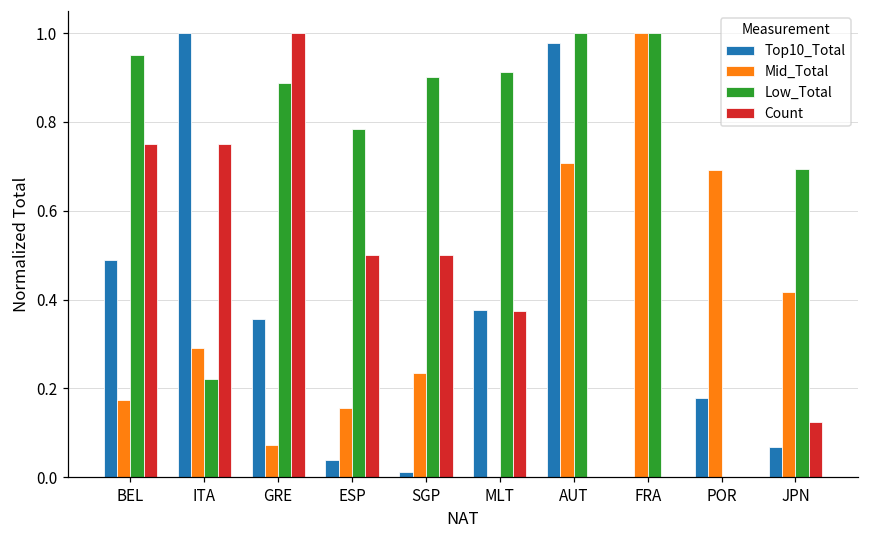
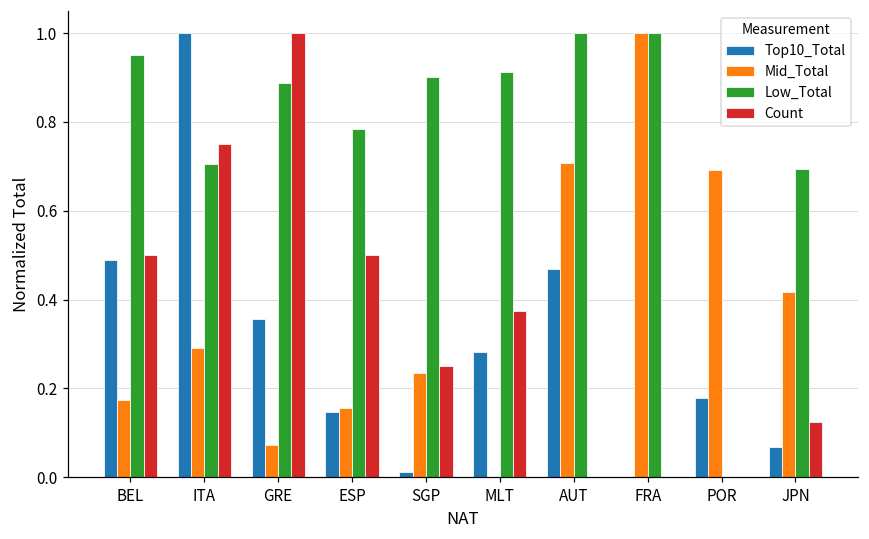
  {
    "Top10_Total": {
      "BEL": 0.49,
      "ITA": 1.00,
      "GRE": 0.36,
-     "ESP": 0.04,
+     "ESP": 0.15,
      "SGP": 0.01,
-     "MLT": 0.38,
-     "AUT": 0.98,
+     "MLT": 0.28,
+     "AUT": 0.47,
      "FRA": 0.00,
      "POR": 0.18,
      "JPN": 0.07
    },
    "Mid_Total": {
      "BEL": 0.17,
      "ITA": 0.29,
      "GRE": 0.07,
      "ESP": 0.15,
      "SGP": 0.24,
      "MLT": 0.00,
      "AUT": 0.71,
      "FRA": 1.00,
      "POR": 0.69,
      "JPN": 0.42
    },
    "Low_Total": {
      "BEL": 0.95,
-     "ITA": 0.22,
+     "ITA": 0.70,
      "GRE": 0.89,
      "ESP": 0.78,
      "SGP": 0.90,
      "MLT": 0.91,
      "AUT": 1.00,
      "FRA": 1.00,
      "POR": 0.00,
      "JPN": 0.69
    },
    "Count": {
-     "BEL": 0.75,
+     "BEL": 0.50,
      "ITA": 0.75,
      "GRE": 1.00,
      "ESP": 0.50,
-     "SGP": 0.50,
+     "SGP": 0.25,
      "MLT": 0.38,
      "AUT": 0.00,
      "FRA": 0.00,
      "POR": 0.00,
      "JPN": 0.13
    }
  }
